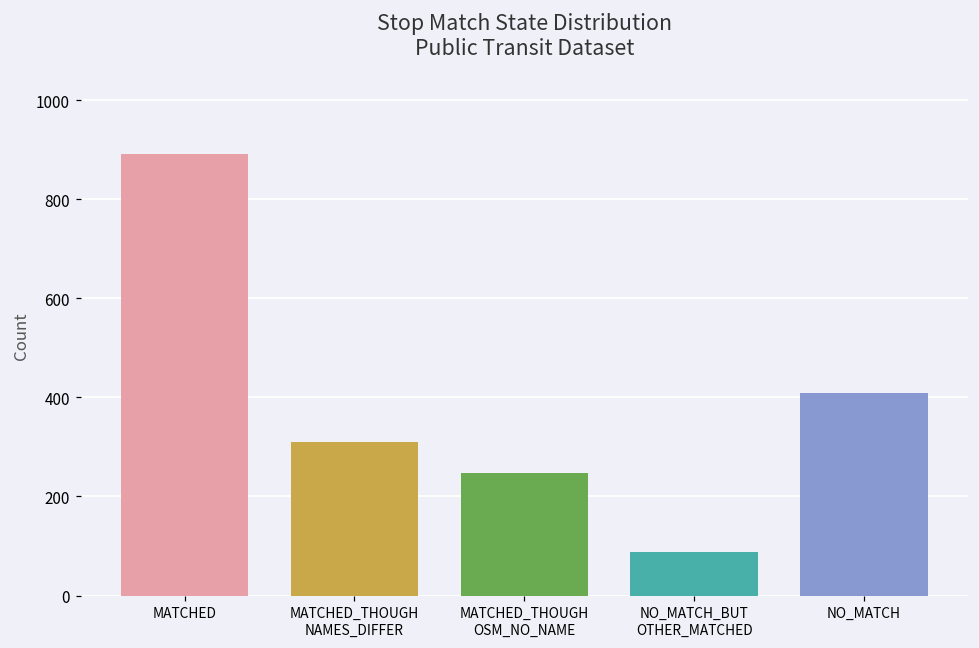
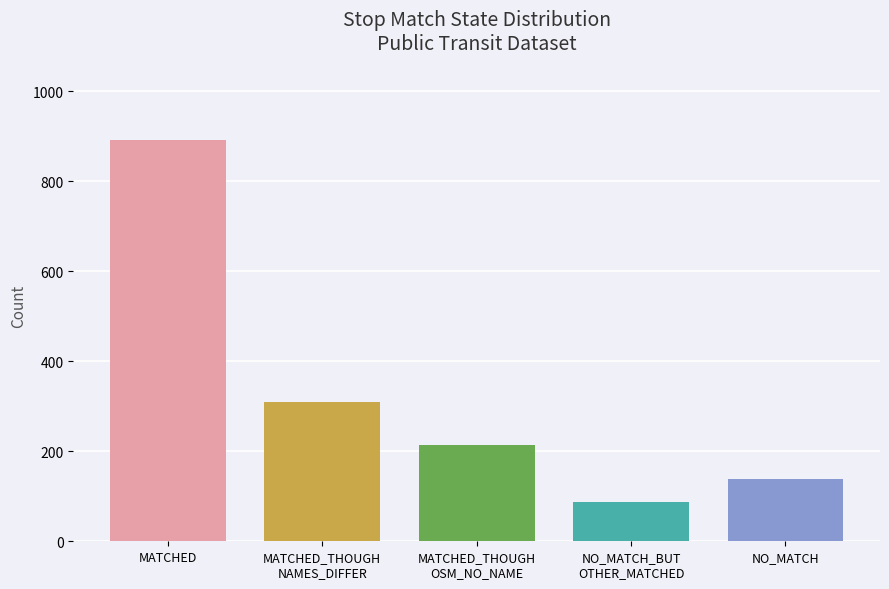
  {
    "MATCHED": 890,
    "MATCHED_THOUGH NAMES_DIFFER": 310,
-   "MATCHED_THOUGH OSM_NO_NAME": 250,
+   "MATCHED_THOUGH OSM_NO_NAME": 210,
    "NO_MATCH_BUT OTHER_MATCHED": 90,
-   "NO_MATCH": 410
+   "NO_MATCH": 140
  }
